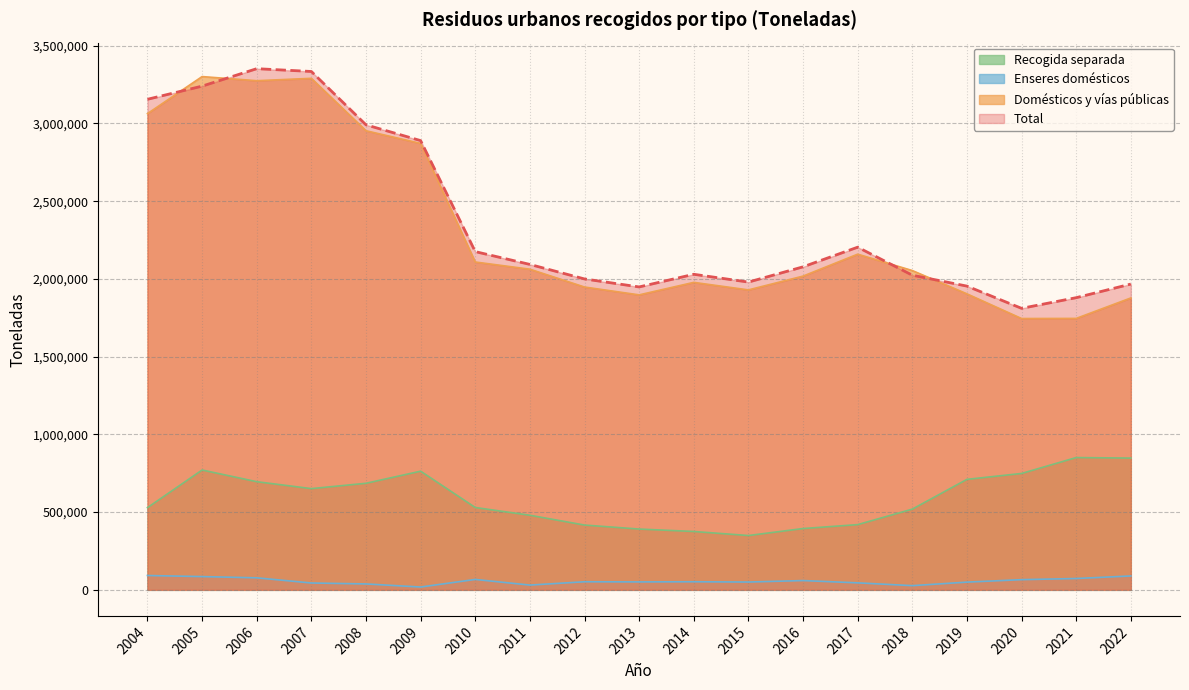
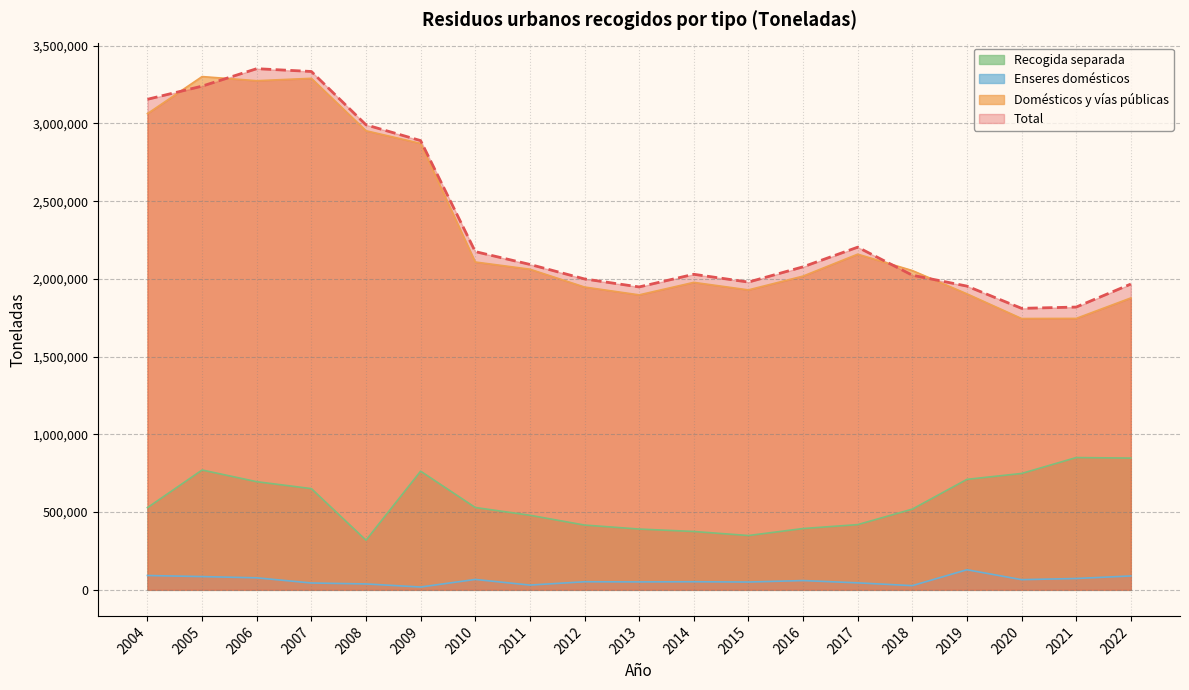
  {
    "Recogida separada": {
      "2004": "530,000",
      "2005": "770,000",
      "2006": "700,000",
      "2007": "650,000",
-     "2008": "690,000",
+     "2008": "320,000",
      "2009": "760,000",
      "2010": "530,000",
      "2011": "480,000",
      "2012": "420,000",
      "2013": "390,000",
      "2014": "380,000",
      "2015": "350,000",
      "2016": "390,000",
      "2017": "420,000",
      "2018": "520,000",
      "2019": "710,000",
      "2020": "750,000",
      "2021": "850,000",
      "2022": "850,000"
    },
    "Enseres domésticos": {
      "2004": "90,000",
      "2005": "90,000",
      "2006": "80,000",
      "2007": "40,000",
      "2008": "40,000",
      "2009": "20,000",
      "2010": "70,000",
      "2011": "30,000",
      "2012": "50,000",
      "2013": "50,000",
      "2014": "50,000",
      "2015": "50,000",
      "2016": "60,000",
      "2017": "40,000",
      "2018": "30,000",
-     "2019": "50,000",
+     "2019": "130,000",
      "2020": "70,000",
      "2021": "70,000",
      "2022": "90,000"
    },
    "Domésticos y vías públicas": {
      "2004": "3,060,000",
      "2005": "3,300,000",
      "2006": "3,270,000",
      "2007": "3,290,000",
      "2008": "2,950,000",
      "2009": "2,870,000",
      "2010": "2,110,000",
      "2011": "2,060,000",
      "2012": "1,950,000",
      "2013": "1,900,000",
      "2014": "1,980,000",
      "2015": "1,930,000",
      "2016": "2,020,000",
      "2017": "2,160,000",
      "2018": "2,050,000",
      "2019": "1,900,000",
      "2020": "1,750,000",
      "2021": "1,750,000",
      "2022": "1,880,000"
    },
    "Total": {
      "2004": "3,160,000",
      "2005": "3,240,000",
      "2006": "3,350,000",
      "2007": "3,330,000",
      "2008": "2,990,000",
      "2009": "2,890,000",
      "2010": "2,180,000",
      "2011": "2,090,000",
      "2012": "2,000,000",
      "2013": "1,950,000",
      "2014": "2,030,000",
      "2015": "1,980,000",
      "2016": "2,080,000",
      "2017": "2,200,000",
      "2018": "2,020,000",
      "2019": "1,950,000",
      "2020": "1,810,000",
-     "2021": "1,880,000",
+     "2021": "1,820,000",
      "2022": "1,970,000"
    }
  }
